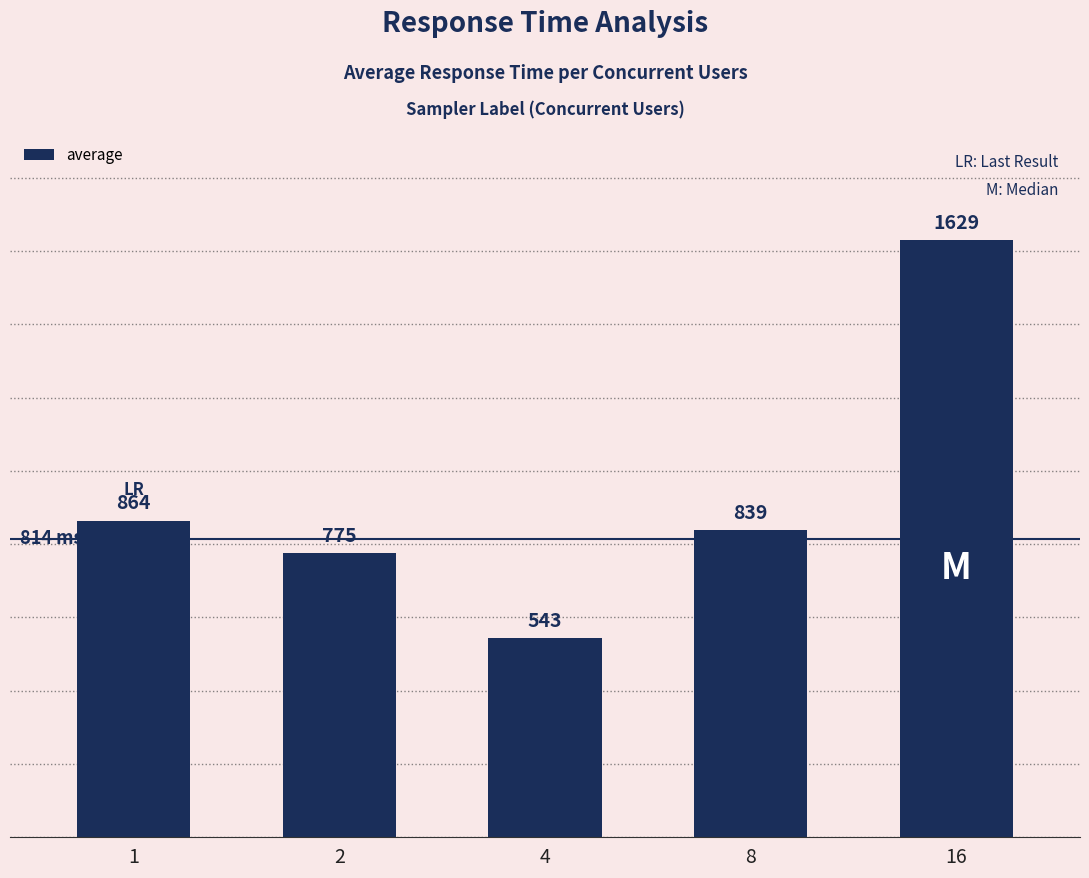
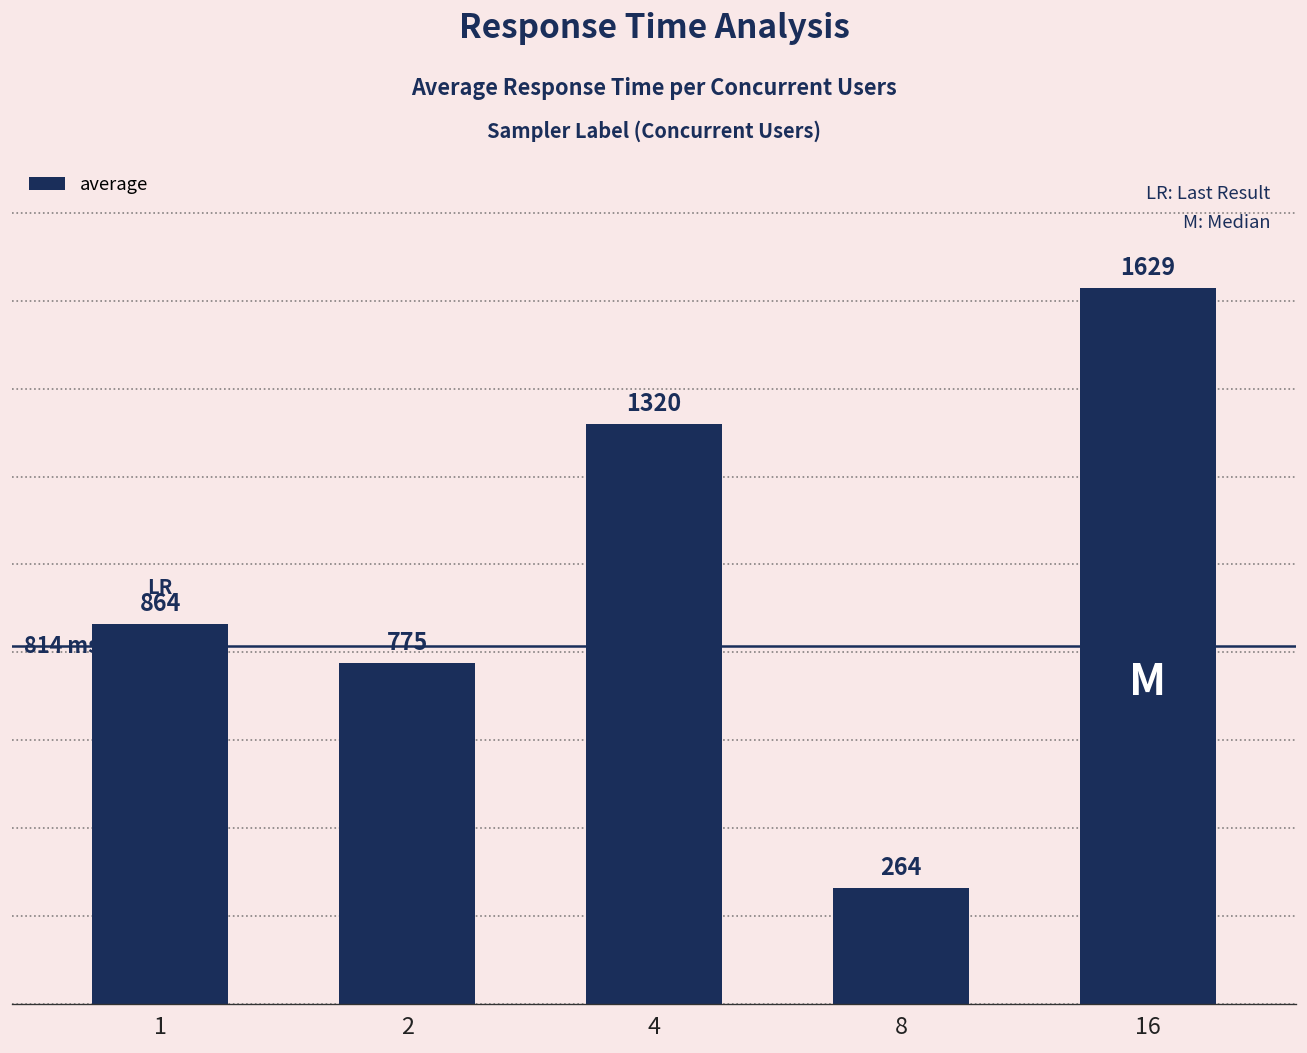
  {
    "1": 864,
    "2": 775,
-   "4": 543,
-   "8": 839,
+   "4": 1320,
+   "8": 264,
    "16": 1629
  }
